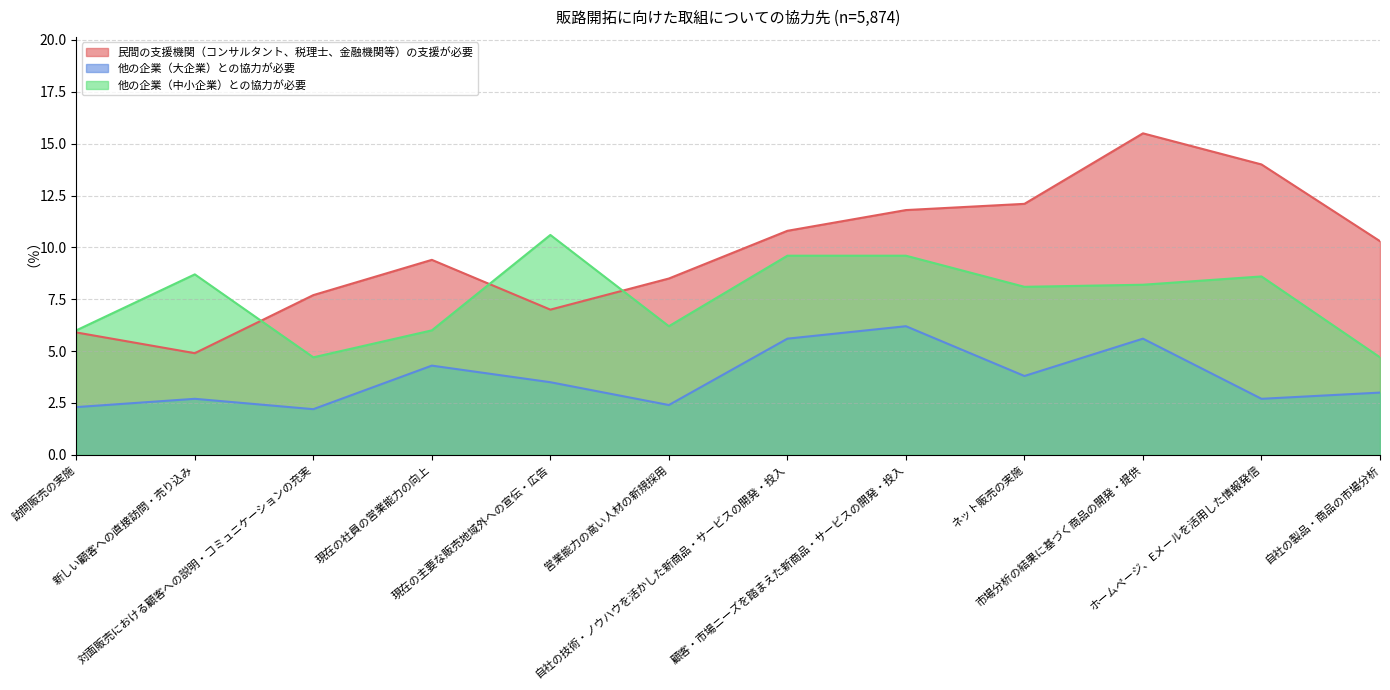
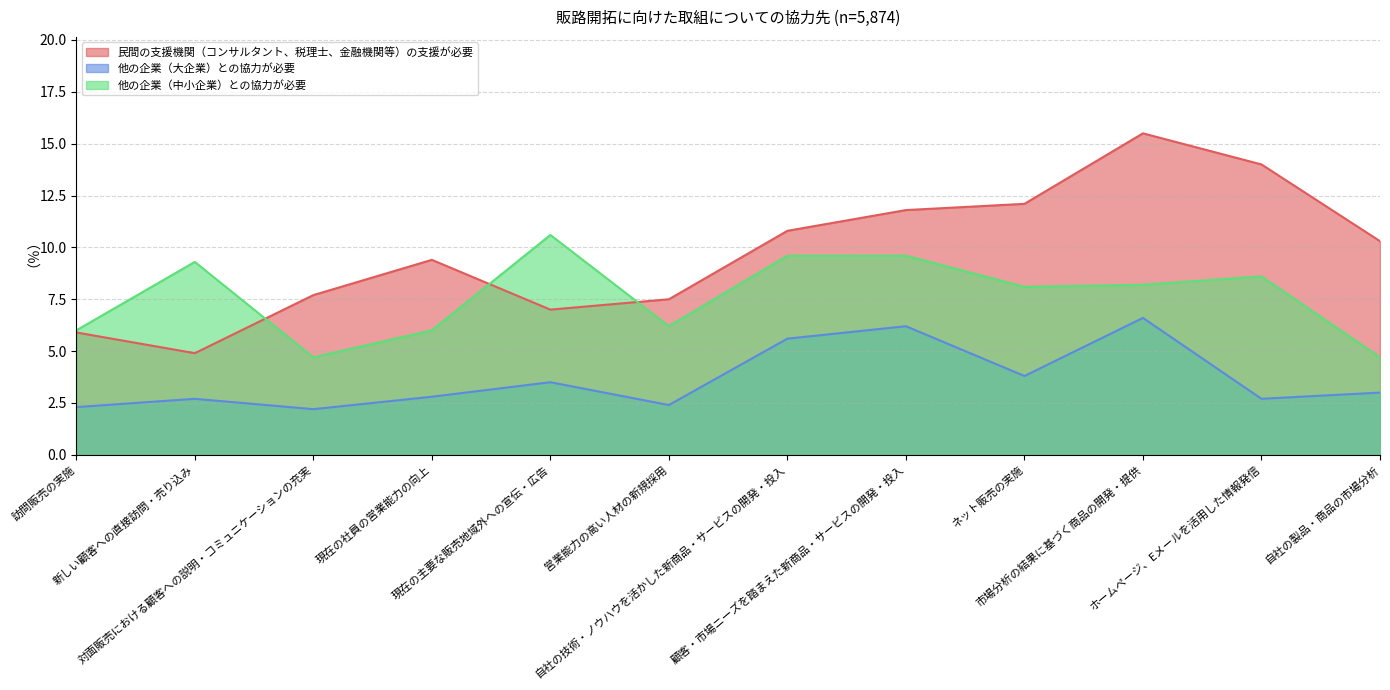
  {
    "民間の支援機関（コンサルタント、税理士、金融機関等）の支援が必要": {
      "新しい顧客への直接訪問・売り込み": 4.9,
      "対面販売における顧客への説明・コミュニケーションの充実": 7.7,
      "現在の社員の営業能力の向上": 9.4,
      "現在の主要な販売地域外への宣伝・広告": 7.0,
-     "営業能力の高い人材の新規採用": 8.5,
+     "営業能力の高い人材の新規採用": 7.5,
      "自社の技術・ノウハウを活かした新商品・サービスの開発・投入": 10.8,
      "顧客・市場ニーズを踏まえた新商品・サービスの開発・投入": 11.8,
      "ネット販売の実施": 12.1,
      "市場分析の結果に基づく商品の開発・提供": 15.5,
      "ホームページ、Eメールを活用した情報発信": 14.0,
      "自社の製品・商品の市場分析": 10.3
    },
    "他の企業（大企業）との協力が必要": {
      "訪問販売の実施": 2.3,
      "新しい顧客への直接訪問・売り込み": 2.7,
      "対面販売における顧客への説明・コミュニケーションの充実": 2.2,
-     "現在の社員の営業能力の向上": 4.3,
+     "現在の社員の営業能力の向上": 2.8,
      "現在の主要な販売地域外への宣伝・広告": 3.5,
      "営業能力の高い人材の新規採用": 2.4,
      "自社の技術・ノウハウを活かした新商品・サービスの開発・投入": 5.6,
      "顧客・市場ニーズを踏まえた新商品・サービスの開発・投入": 6.2,
      "ネット販売の実施": 3.8,
-     "市場分析の結果に基づく商品の開発・提供": 5.6,
+     "市場分析の結果に基づく商品の開発・提供": 6.6,
      "ホームページ、Eメールを活用した情報発信": 2.7,
      "自社の製品・商品の市場分析": 3.0
    },
    "他の企業（中小企業）との協力が必要": {
-     "新しい顧客への直接訪問・売り込み": 8.7,
+     "新しい顧客への直接訪問・売り込み": 9.3,
      "対面販売における顧客への説明・コミュニケーションの充実": 4.7,
      "現在の社員の営業能力の向上": 6.0,
      "現在の主要な販売地域外への宣伝・広告": 10.6,
      "営業能力の高い人材の新規採用": 6.2,
      "自社の技術・ノウハウを活かした新商品・サービスの開発・投入": 9.6,
      "顧客・市場ニーズを踏まえた新商品・サービスの開発・投入": 9.6,
      "ネット販売の実施": 8.1,
      "市場分析の結果に基づく商品の開発・提供": 8.2,
      "ホームページ、Eメールを活用した情報発信": 8.6,
      "自社の製品・商品の市場分析": 4.7
    }
  }
